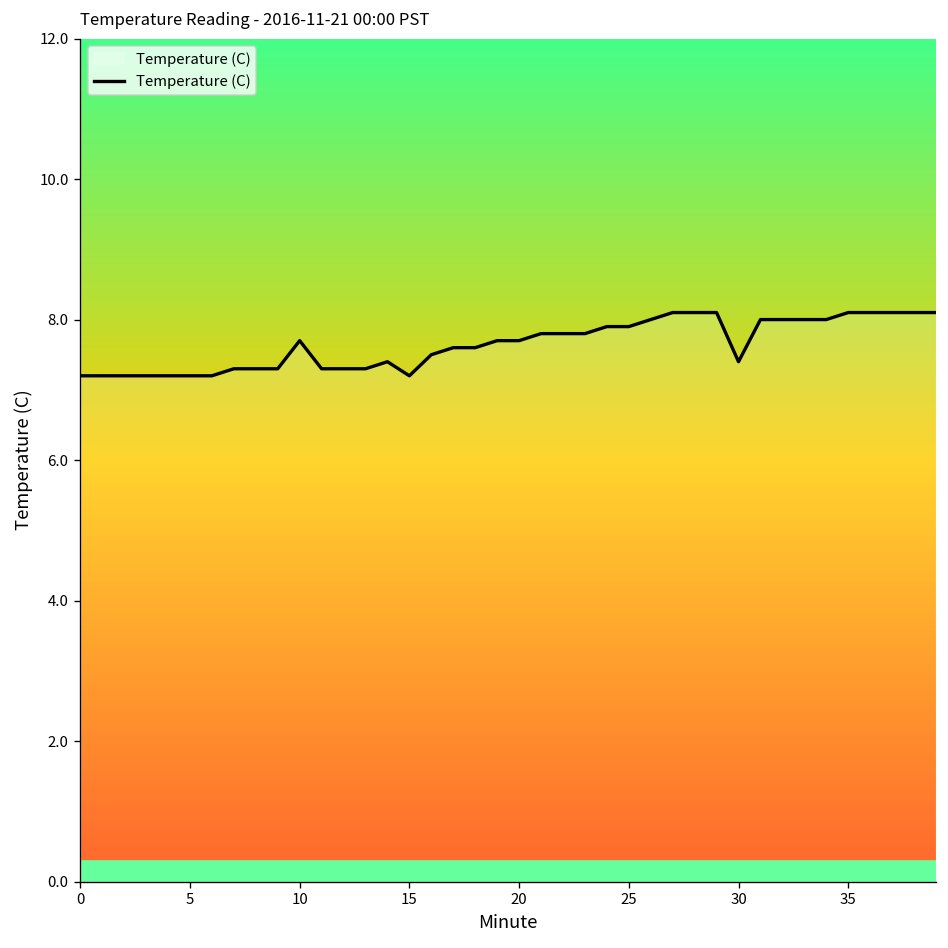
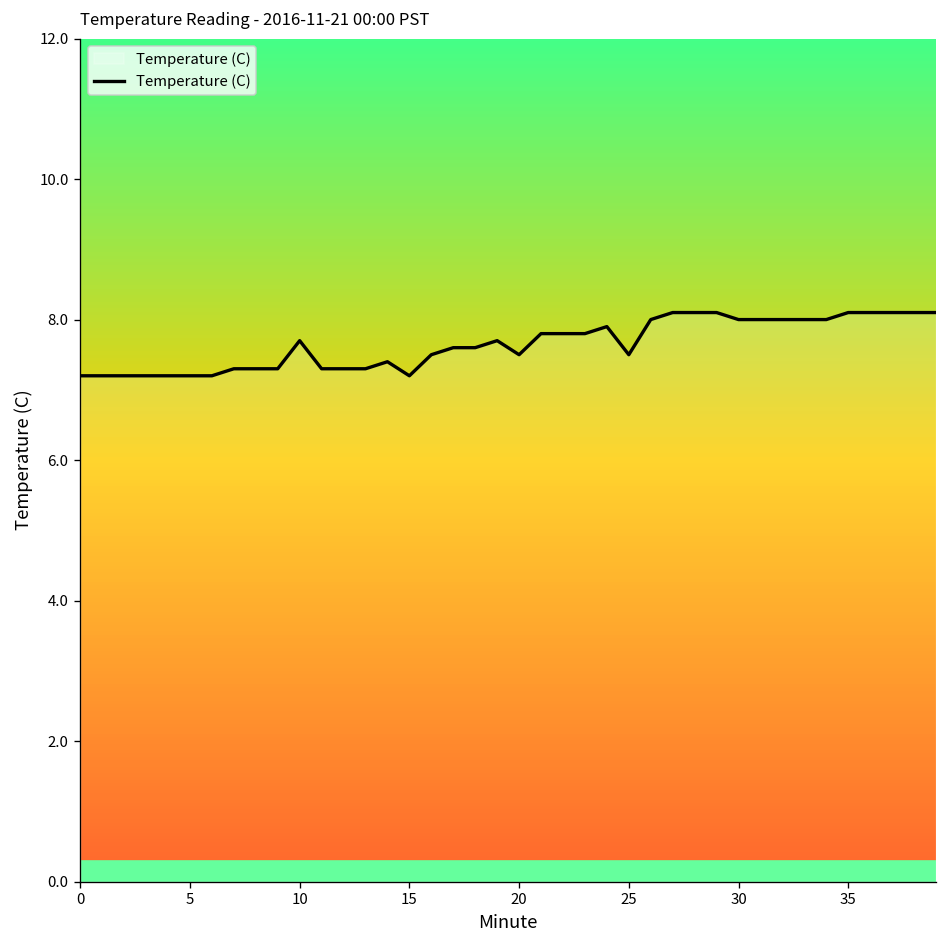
  {
    "0": 7.2,
    "5": 7.2,
    "10": 7.7,
    "15": 7.2,
-   "20": 7.7,
-   "25": 7.9,
-   "30": 7.4,
+   "20": 7.5,
+   "25": 7.5,
+   "30": 8.0,
    "35": 8.1
  }
